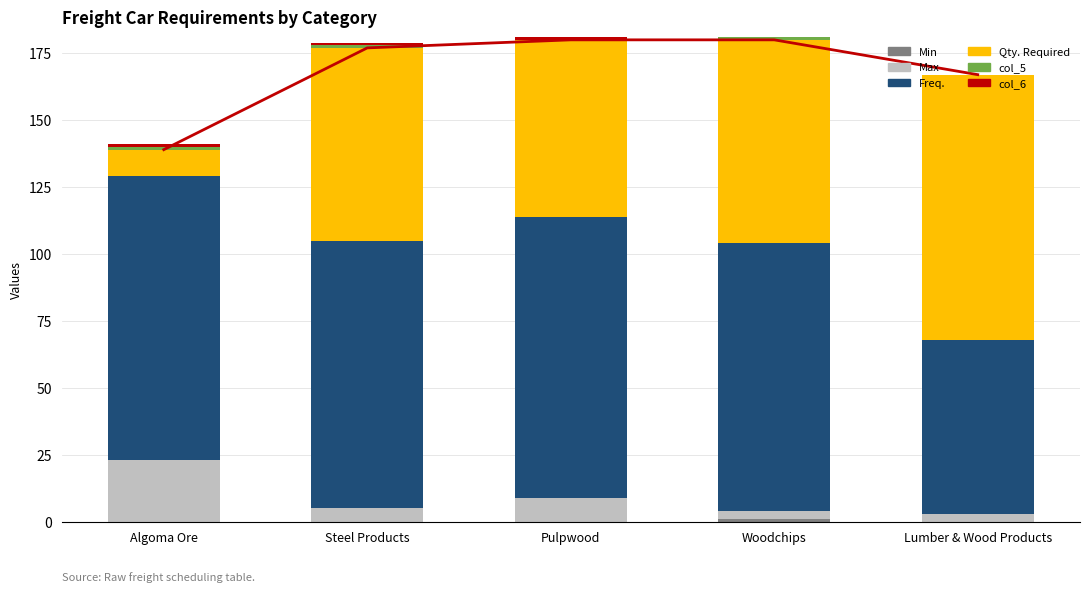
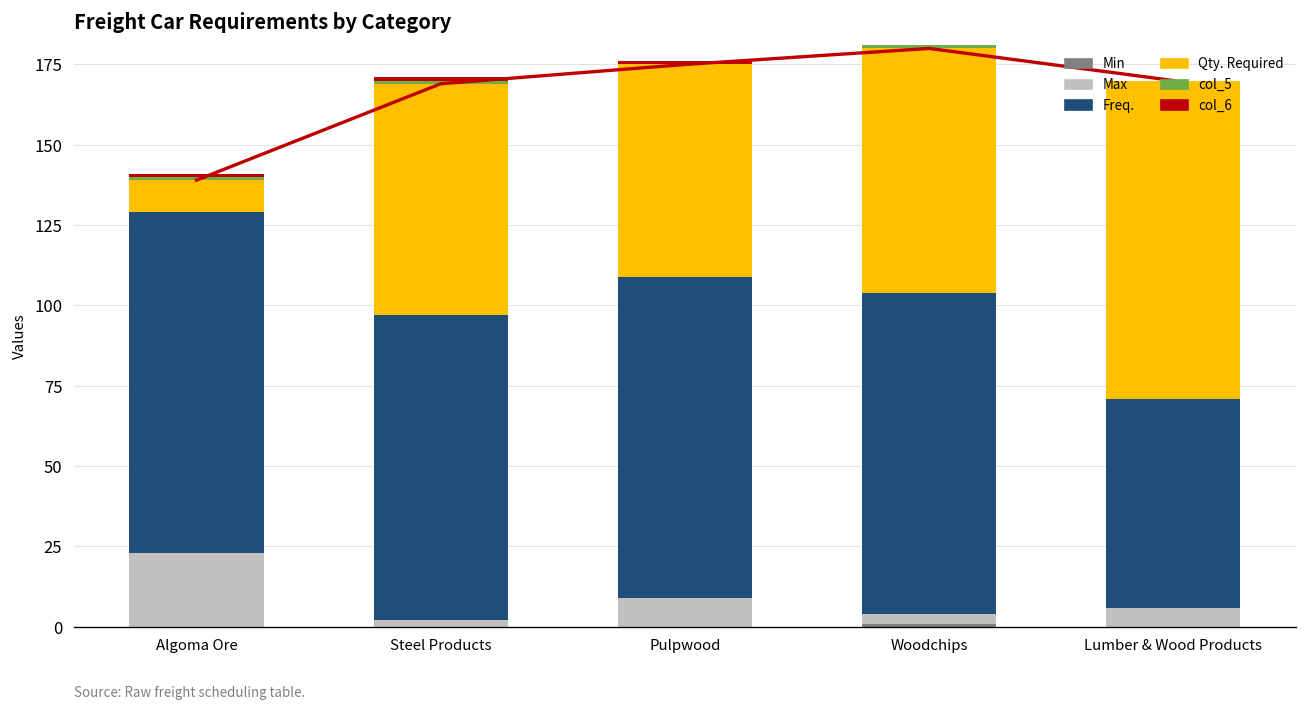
  {
    "Min": {
      "Algoma Ore": 0,
      "Steel Products": 0,
      "Pulpwood": 0,
      "Woodchips": 1,
      "Lumber & Wood Products": 0
    },
    "Max": {
      "Algoma Ore": 23,
-     "Steel Products": 5,
+     "Steel Products": 2,
      "Pulpwood": 9,
      "Woodchips": 3,
-     "Lumber & Wood Products": 3
+     "Lumber & Wood Products": 6
    },
    "Freq.": {
      "Algoma Ore": 106,
-     "Steel Products": 100,
-     "Pulpwood": 105,
+     "Steel Products": 95,
+     "Pulpwood": 100,
      "Woodchips": 100,
      "Lumber & Wood Products": 65
    },
    "Qty. Required": {
      "Algoma Ore": 10,
      "Steel Products": 72,
      "Pulpwood": 66,
      "Woodchips": 76,
      "Lumber & Wood Products": 99
    },
    "col_5": {
      "Algoma Ore": 1,
      "Steel Products": 1,
      "Pulpwood": 0,
      "Woodchips": 1,
      "Lumber & Wood Products": 0
    },
    "col_6": {
      "Algoma Ore": 1,
      "Steel Products": 1,
      "Pulpwood": 1,
      "Woodchips": 0,
      "Lumber & Wood Products": 0
    }
  }
